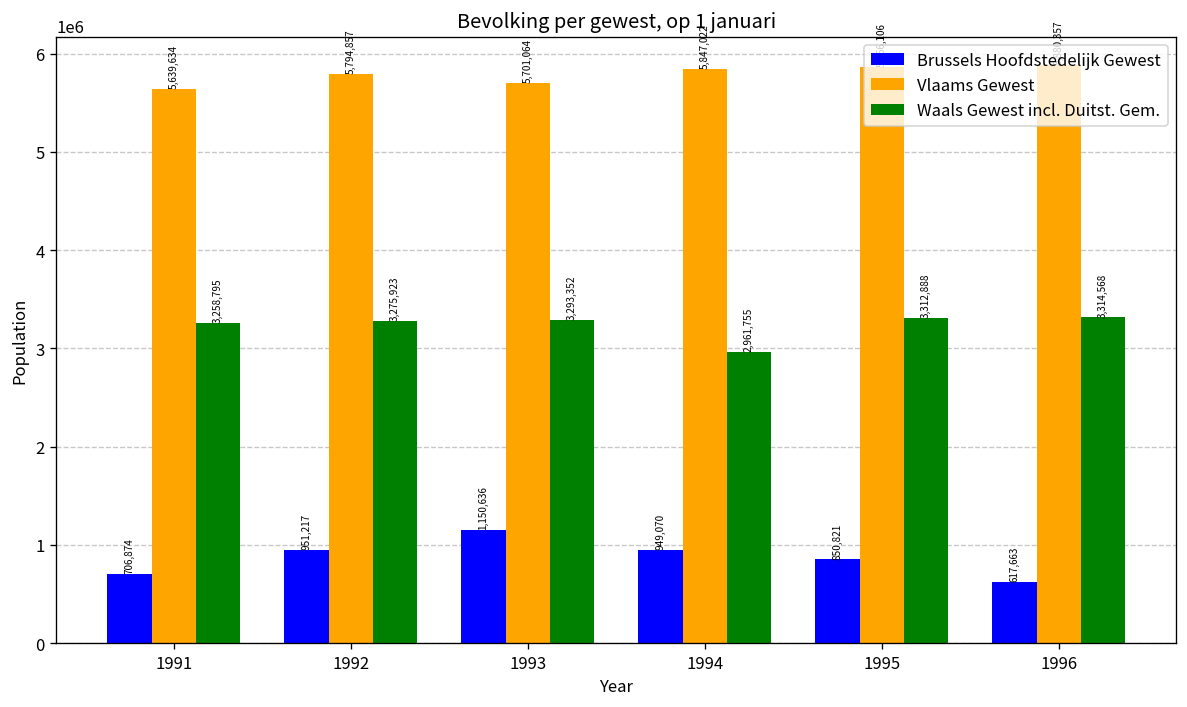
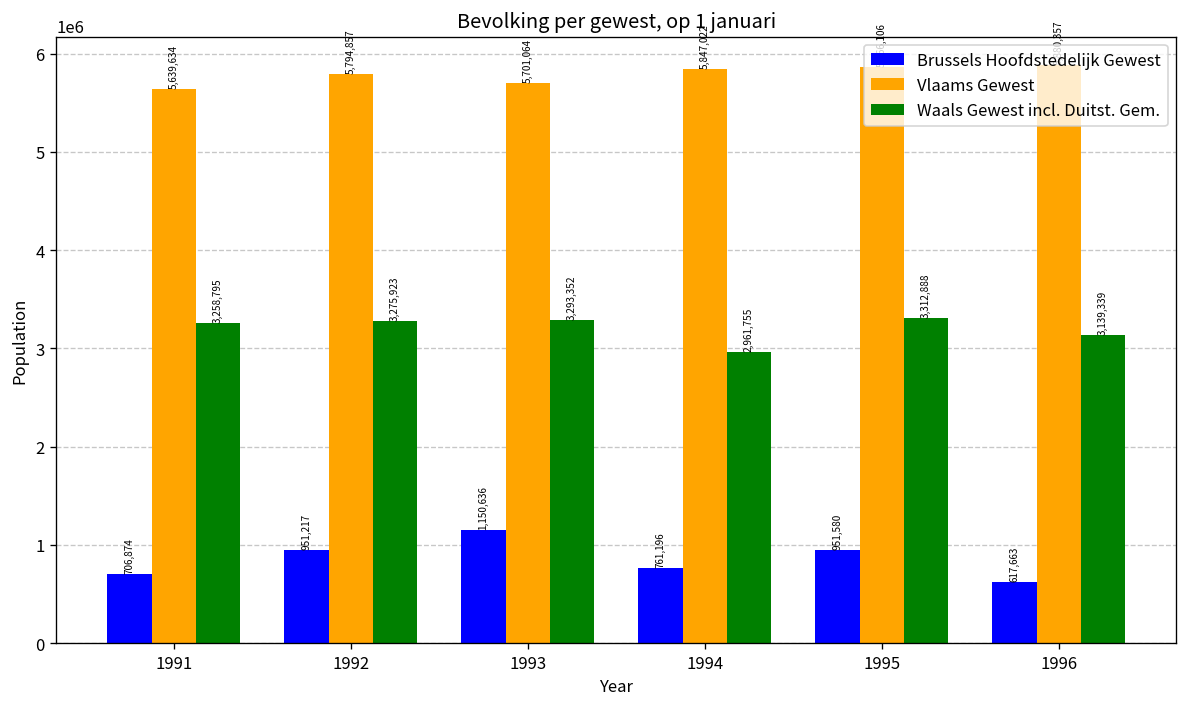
  {
    "Brussels Hoofdstedelijk Gewest": {
      "1991": "706,874",
      "1992": "951,217",
      "1993": "1,150,636",
-     "1994": "949,070",
-     "1995": "850,821",
+     "1994": "761,196",
+     "1995": "951,580",
      "1996": "617,663"
    },
    "Vlaams Gewest": {
      "1991": "5,639,634",
      "1992": "5,794,857",
      "1993": "5,701,064",
      "1994": "5,847,022"
    },
    "Waals Gewest incl. Duitst. Gem.": {
      "1991": "3,258,795",
      "1992": "3,275,923",
      "1993": "3,293,352",
      "1994": "2,961,755",
      "1995": "3,312,888",
-     "1996": "3,314,568"
+     "1996": "3,139,339"
    }
  }
